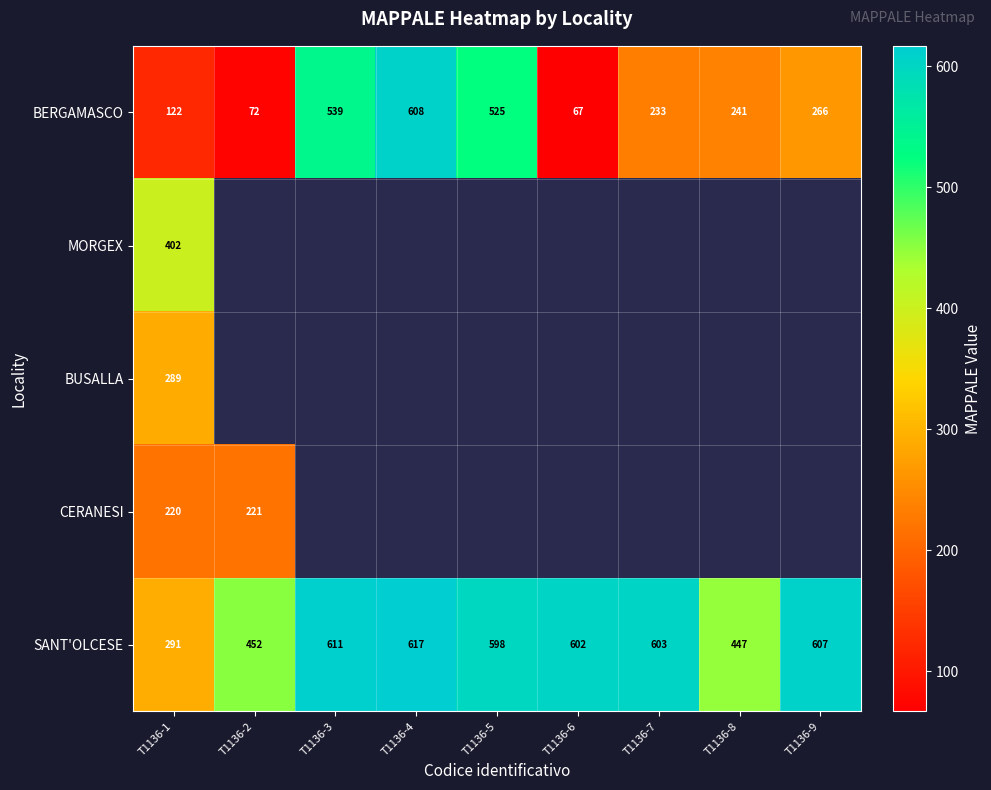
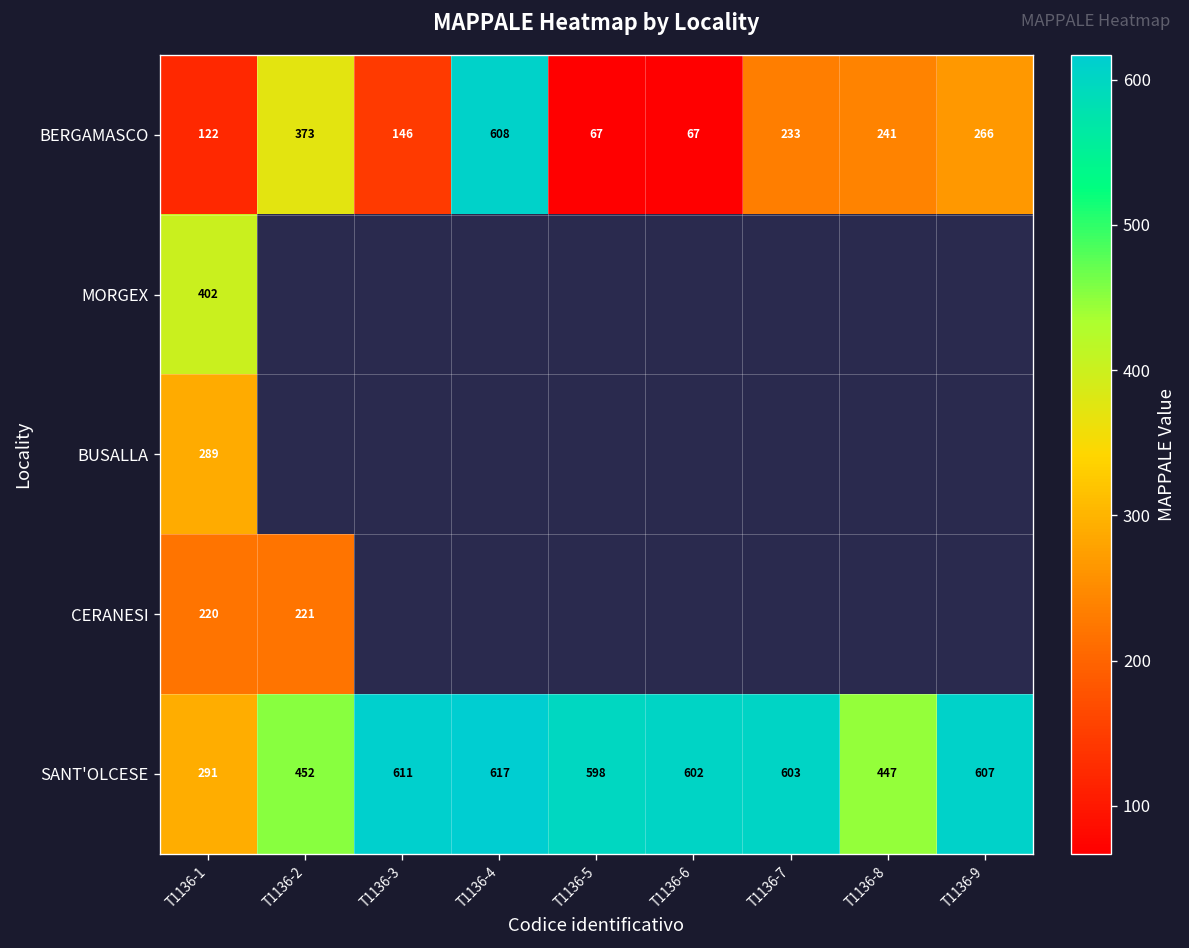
  {
    "BERGAMASCO": {
      "T1136-1": 122,
-     "T1136-2": 72,
-     "T1136-3": 539,
+     "T1136-2": 373,
+     "T1136-3": 146,
      "T1136-4": 608,
-     "T1136-5": 525,
+     "T1136-5": 67,
      "T1136-6": 67,
      "T1136-7": 233,
      "T1136-8": 241,
      "T1136-9": 266
    },
    "MORGEX": {
      "T1136-1": 402
    },
    "BUSALLA": {
      "T1136-1": 289
    },
    "CERANESI": {
      "T1136-1": 220,
      "T1136-2": 221
    },
    "SANT'OLCESE": {
      "T1136-1": 291,
      "T1136-2": 452,
      "T1136-3": 611,
      "T1136-4": 617,
      "T1136-5": 598,
      "T1136-6": 602,
      "T1136-7": 603,
      "T1136-8": 447,
      "T1136-9": 607
    }
  }
